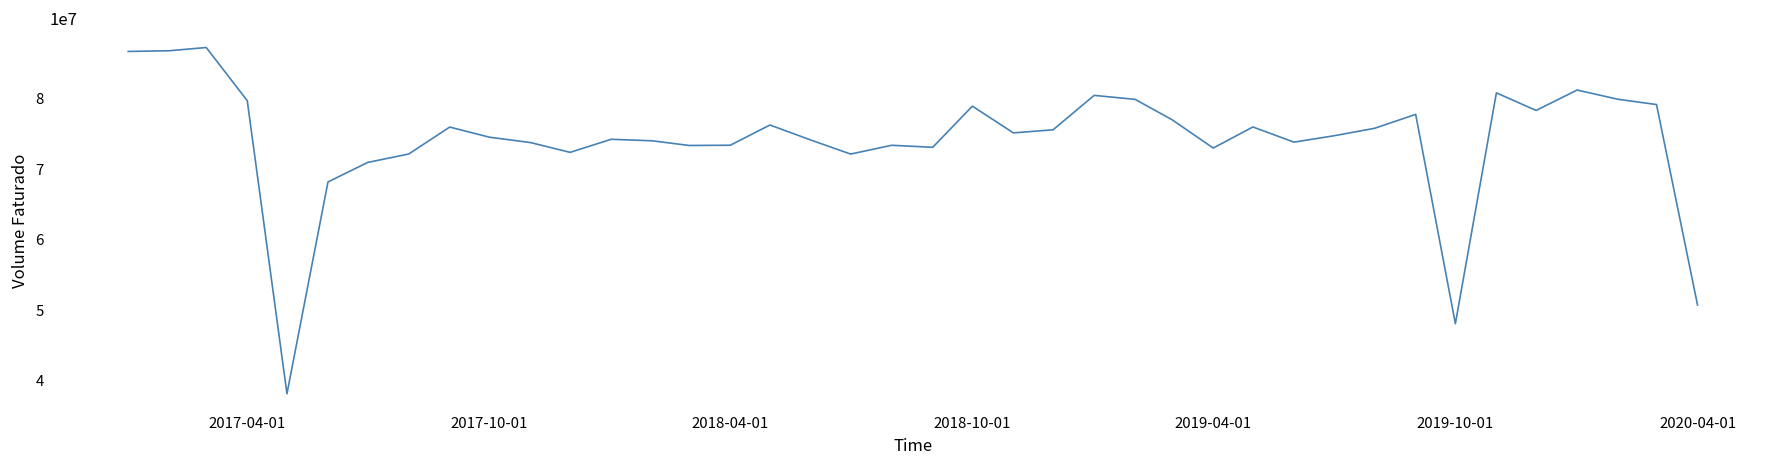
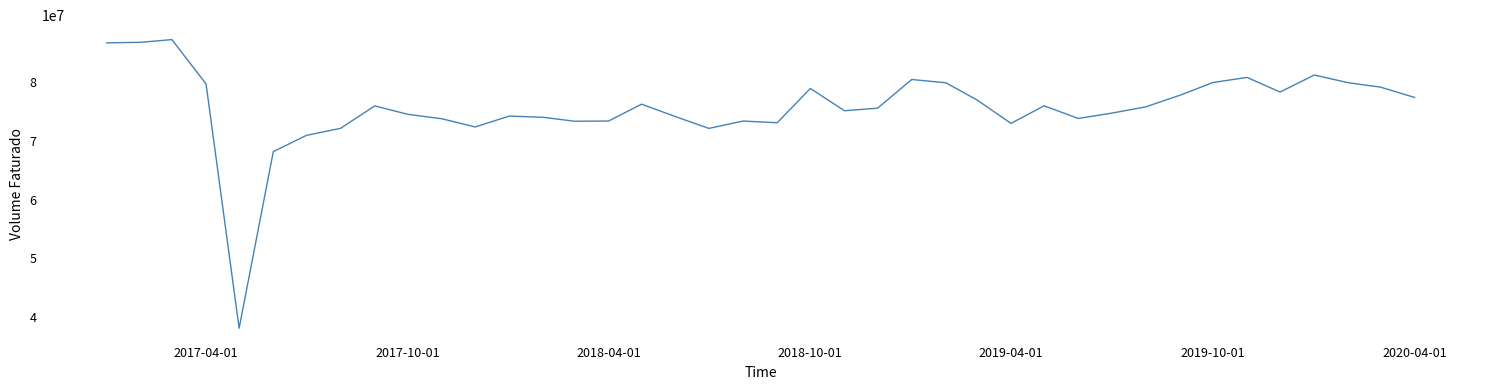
  {
    "2017-04-01": 80000000,
    "2017-10-01": 75000000,
    "2018-04-01": 73000000,
    "2018-10-01": 79000000,
    "2019-04-01": 73000000,
-   "2019-10-01": 48000000,
-   "2020-04-01": 51000000
+   "2019-10-01": 80000000,
+   "2020-04-01": 77000000
  }
